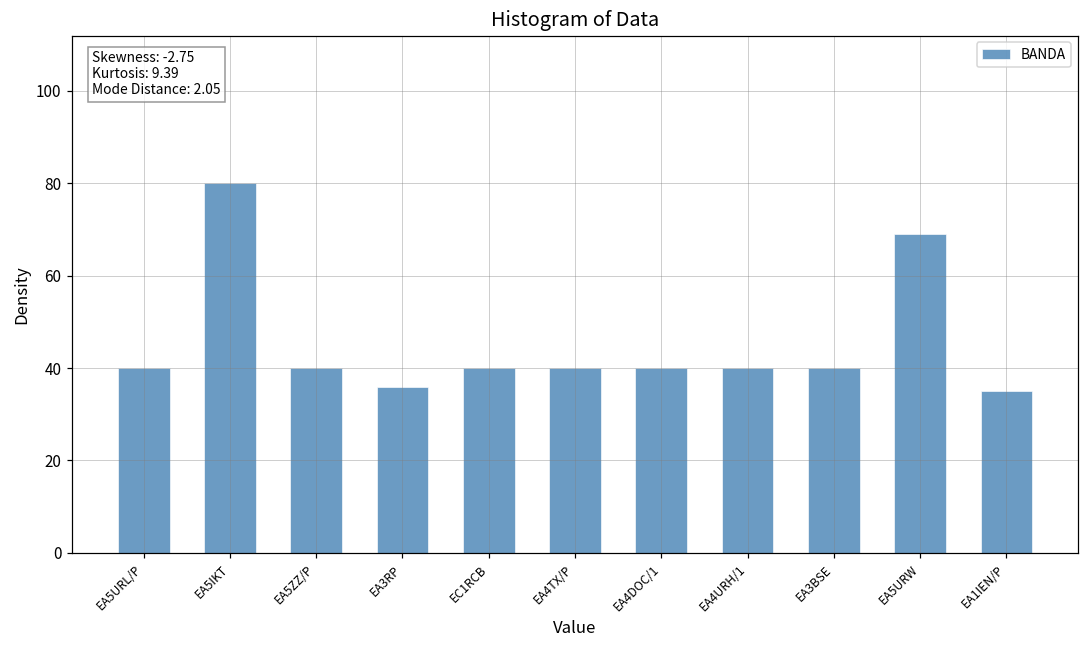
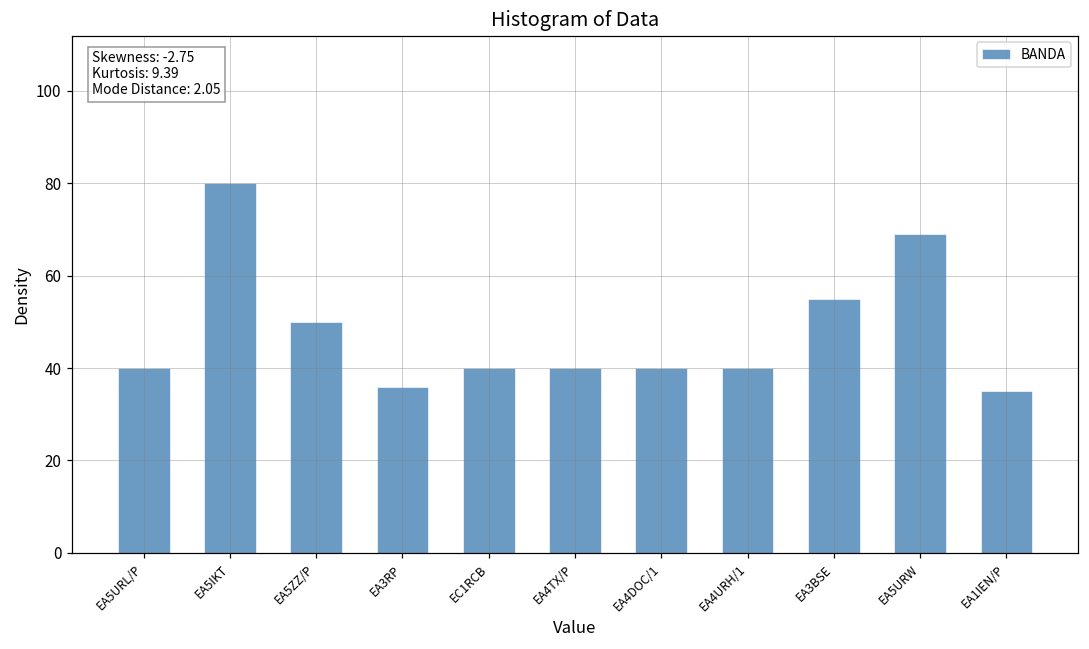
  {
    "EA5URL/P": 40,
    "EA5IKT": 80,
-   "EA5ZZ/P": 40,
+   "EA5ZZ/P": 50,
    "EA3RP": 36,
    "EC1RCB": 40,
    "EA4TX/P": 40,
    "EA4DOC/1": 40,
    "EA4URH/1": 40,
-   "EA3BSE": 40,
+   "EA3BSE": 55,
    "EA5URW": 69,
    "EA1IEN/P": 35
  }
